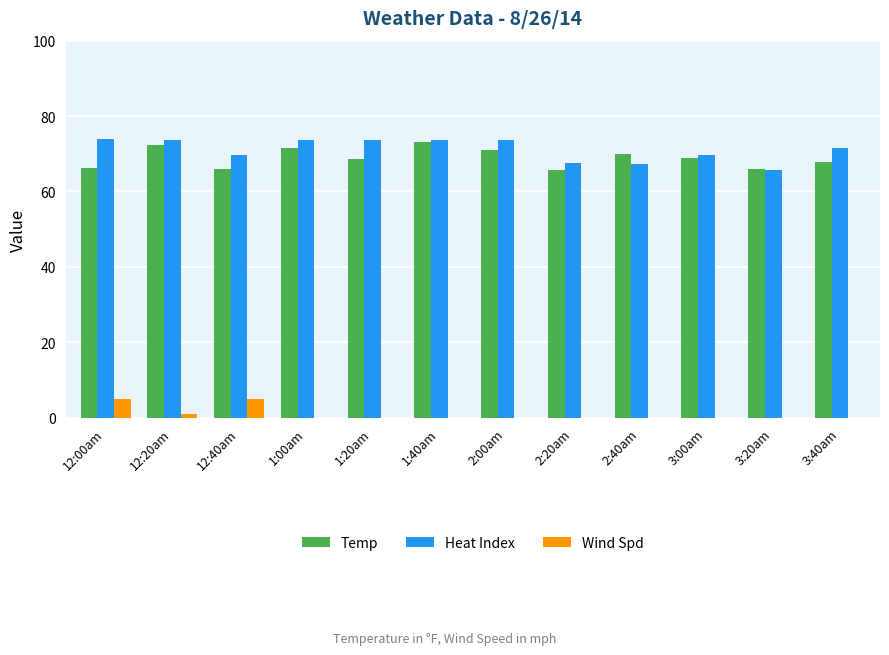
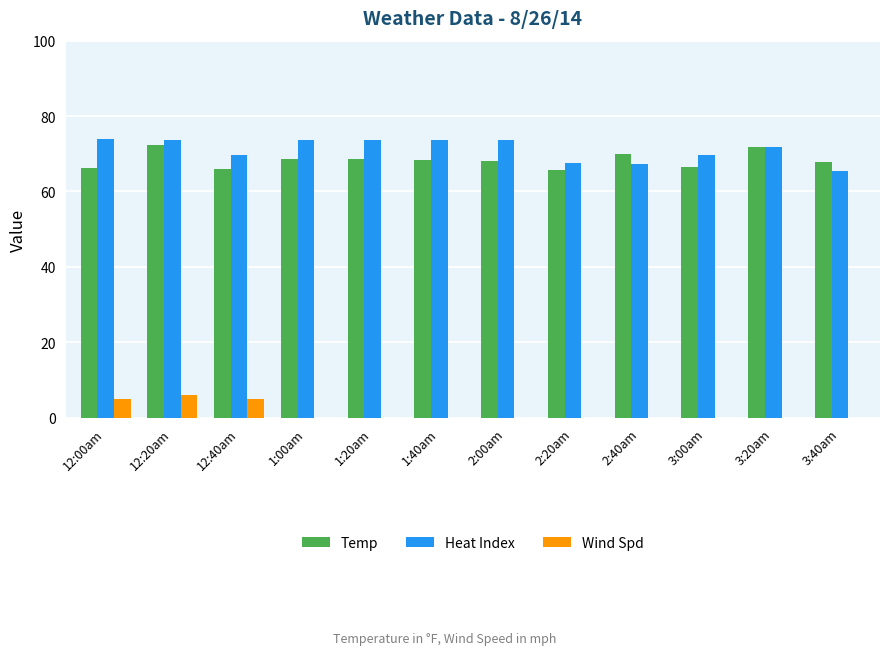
  {
    "Temp": {
      "12:00am": 66,
      "12:20am": 72,
      "12:40am": 66,
-     "1:00am": 72,
+     "1:00am": 69,
      "1:20am": 69,
-     "1:40am": 73,
-     "2:00am": 71,
+     "1:40am": 68,
+     "2:00am": 68,
      "2:20am": 66,
      "2:40am": 70,
-     "3:00am": 69,
-     "3:20am": 66,
+     "3:00am": 66,
+     "3:20am": 72,
      "3:40am": 68
    },
    "Heat Index": {
      "12:00am": 74,
      "12:20am": 74,
      "12:40am": 70,
      "1:00am": 74,
      "1:20am": 74,
      "1:40am": 74,
      "2:00am": 74,
      "2:20am": 68,
      "2:40am": 67,
      "3:00am": 70,
-     "3:20am": 66,
-     "3:40am": 72
+     "3:20am": 72,
+     "3:40am": 65
    },
    "Wind Spd": {
      "12:00am": 5,
-     "12:20am": 1,
+     "12:20am": 6,
      "12:40am": 5,
      "1:00am": 0,
      "1:20am": 0,
      "1:40am": 0,
      "2:00am": 0,
      "2:20am": 0,
      "2:40am": 0,
      "3:00am": 0,
      "3:20am": 0,
      "3:40am": 0
    }
  }
